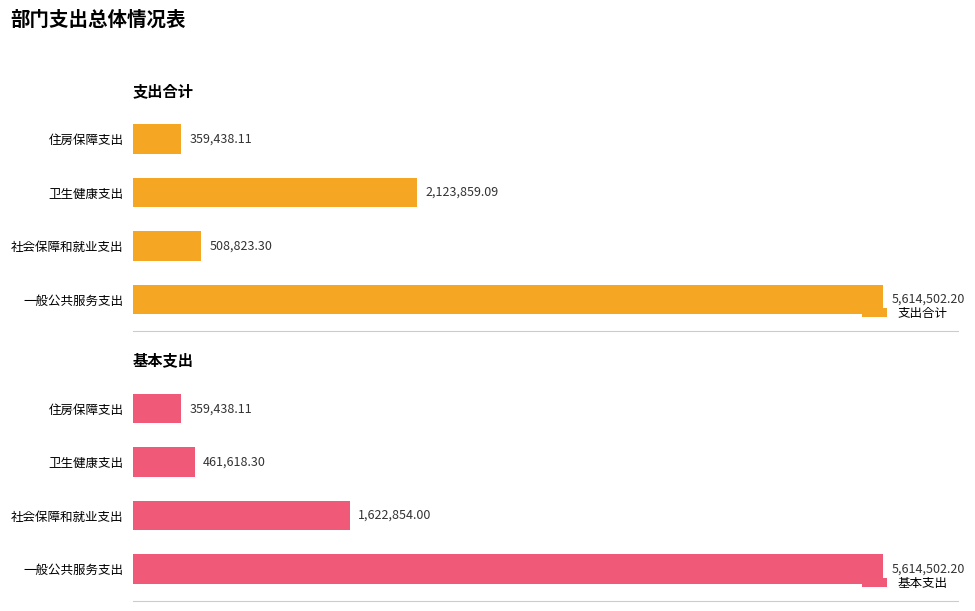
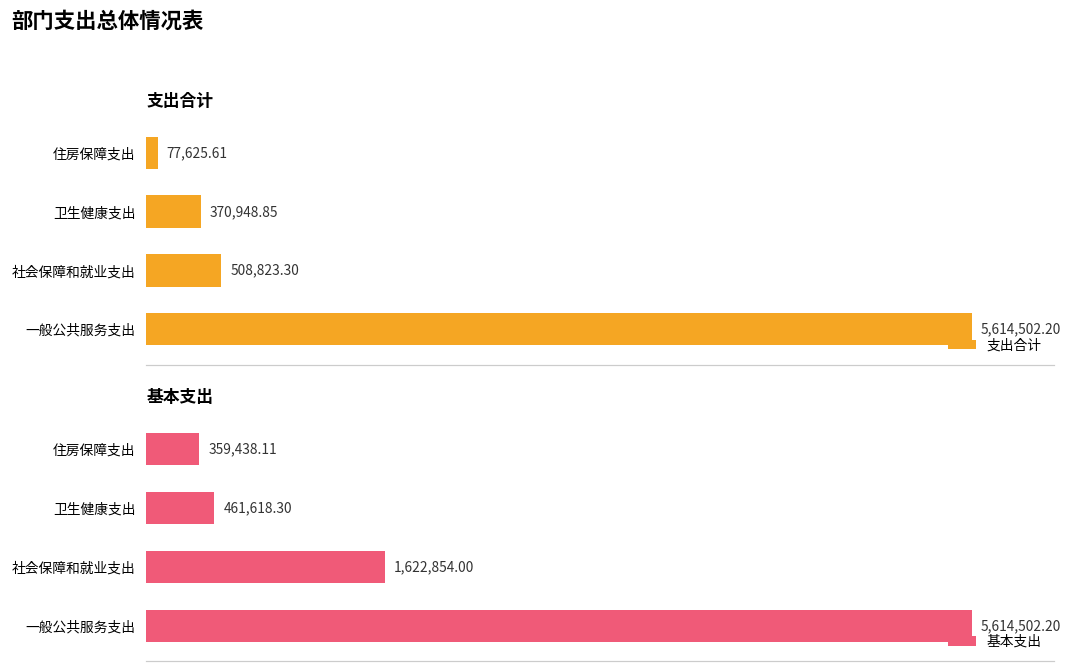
  {
    "支出合计": {
-     "住房保障支出": "359,438.11",
-     "卫生健康支出": "2,123,859.09",
+     "住房保障支出": "77,625.61",
+     "卫生健康支出": "370,948.85",
      "社会保障和就业支出": "508,823.30",
      "一般公共服务支出": "5,614,502.20"
    },
    "基本支出": {
      "住房保障支出": "359,438.11",
      "卫生健康支出": "461,618.30",
      "社会保障和就业支出": "1,622,854.00",
      "一般公共服务支出": "5,614,502.20"
    }
  }
